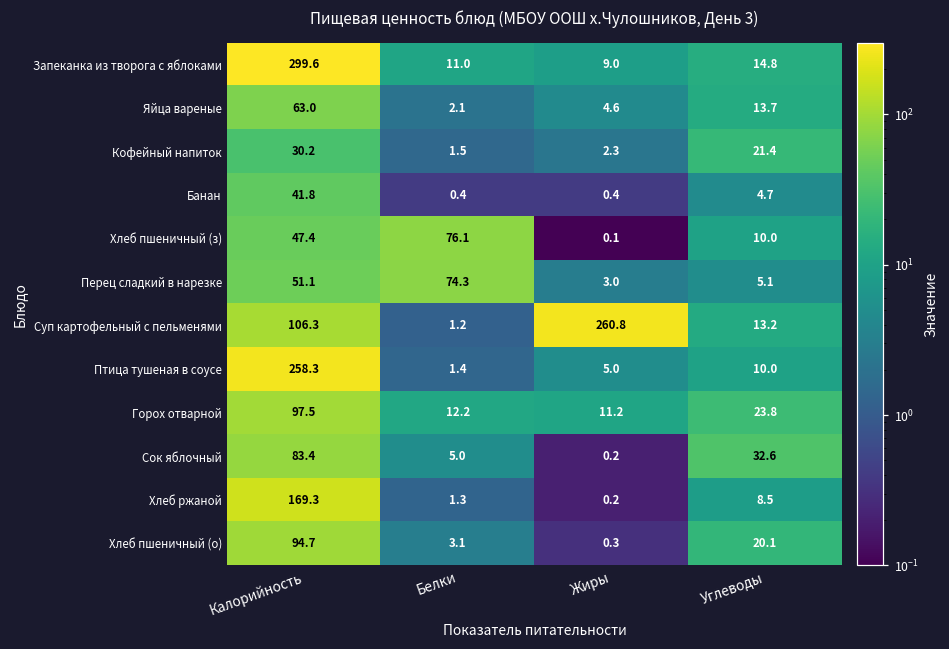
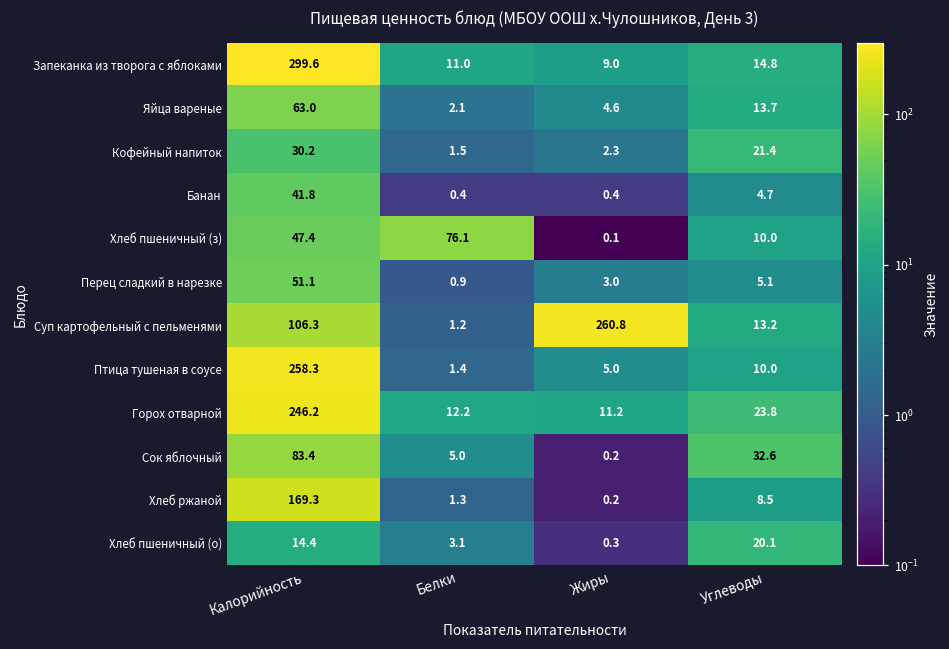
  {
    "Запеканка из творога с яблоками": {
      "Калорийность": 299.6,
      "Белки": 11.0,
      "Жиры": 9.0,
      "Углеводы": 14.8
    },
    "Яйца вареные": {
      "Калорийность": 63.0,
      "Белки": 2.1,
      "Жиры": 4.6,
      "Углеводы": 13.7
    },
    "Кофейный напиток": {
      "Калорийность": 30.2,
      "Белки": 1.5,
      "Жиры": 2.3,
      "Углеводы": 21.4
    },
    "Банан": {
      "Калорийность": 41.8,
      "Белки": 0.4,
      "Жиры": 0.4,
      "Углеводы": 4.7
    },
    "Хлеб пшеничный (з)": {
      "Калорийность": 47.4,
      "Белки": 76.1,
      "Жиры": 0.1,
      "Углеводы": 10.0
    },
    "Перец сладкий в нарезке": {
      "Калорийность": 51.1,
-     "Белки": 74.3,
+     "Белки": 0.9,
      "Жиры": 3.0,
      "Углеводы": 5.1
    },
    "Суп картофельный с пельменями": {
      "Калорийность": 106.3,
      "Белки": 1.2,
      "Жиры": 260.8,
      "Углеводы": 13.2
    },
    "Птица тушеная в соусе": {
      "Калорийность": 258.3,
      "Белки": 1.4,
      "Жиры": 5.0,
      "Углеводы": 10.0
    },
    "Горох отварной": {
-     "Калорийность": 97.5,
+     "Калорийность": 246.2,
      "Белки": 12.2,
      "Жиры": 11.2,
      "Углеводы": 23.8
    },
    "Сок яблочный": {
      "Калорийность": 83.4,
      "Белки": 5.0,
      "Жиры": 0.2,
      "Углеводы": 32.6
    },
    "Хлеб ржаной": {
      "Калорийность": 169.3,
      "Белки": 1.3,
      "Жиры": 0.2,
      "Углеводы": 8.5
    },
    "Хлеб пшеничный (о)": {
-     "Калорийность": 94.7,
+     "Калорийность": 14.4,
      "Белки": 3.1,
      "Жиры": 0.3,
      "Углеводы": 20.1
    }
  }
